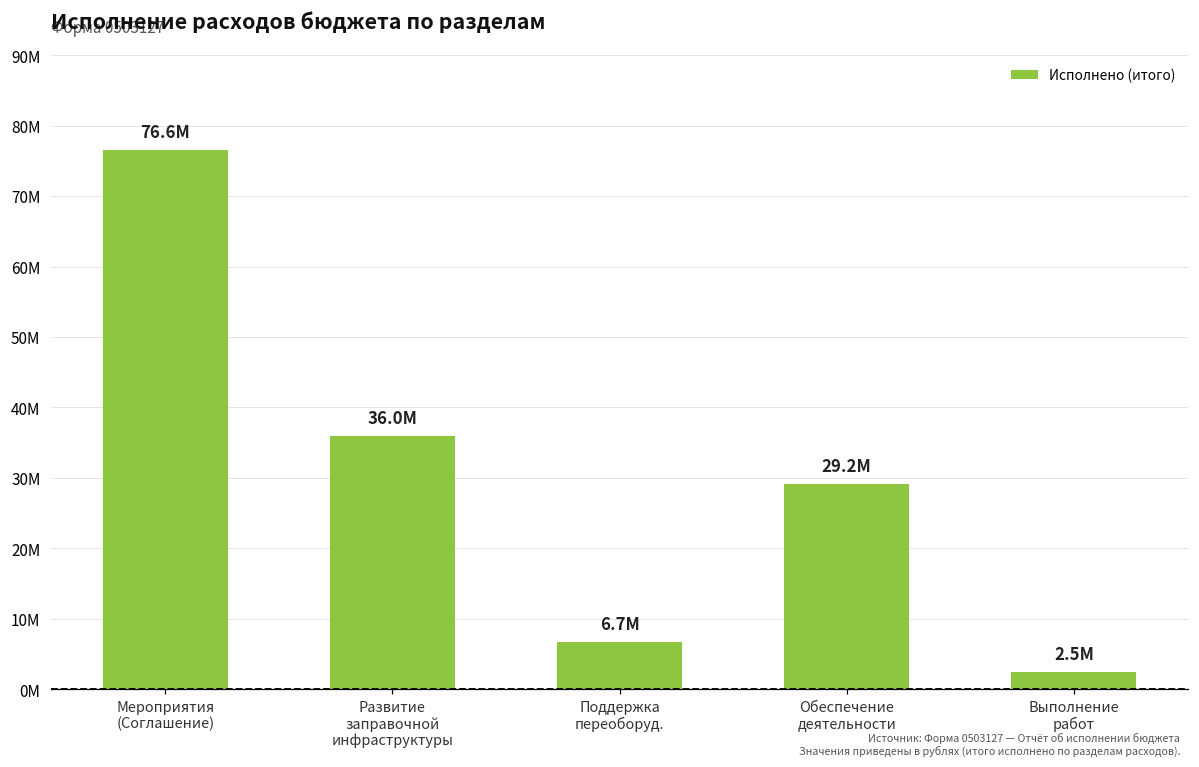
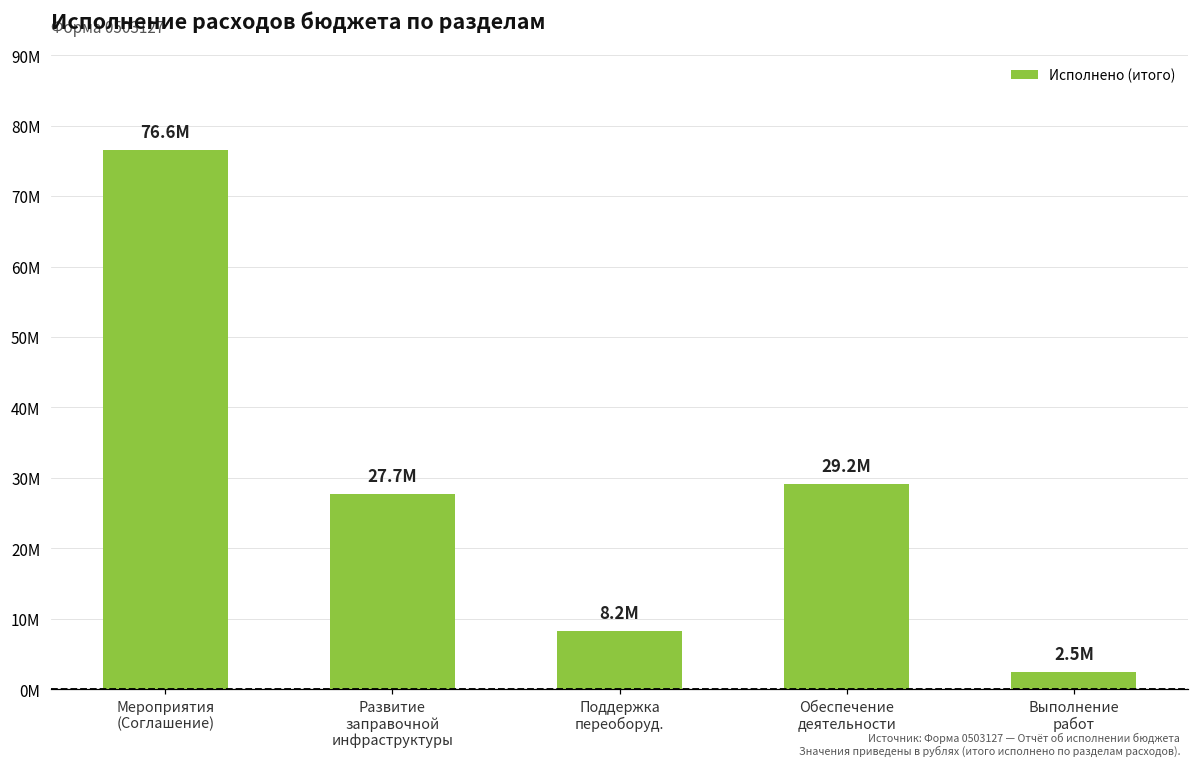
  {
    "Мероприятия (Соглашение)": "76.6M",
-   "Развитие заправочной инфраструктуры": "36.0M",
-   "Поддержка переоборуд.": "6.7M",
+   "Развитие заправочной инфраструктуры": "27.7M",
+   "Поддержка переоборуд.": "8.2M",
    "Обеспечение деятельности": "29.2M",
    "Выполнение работ": "2.5M"
  }
